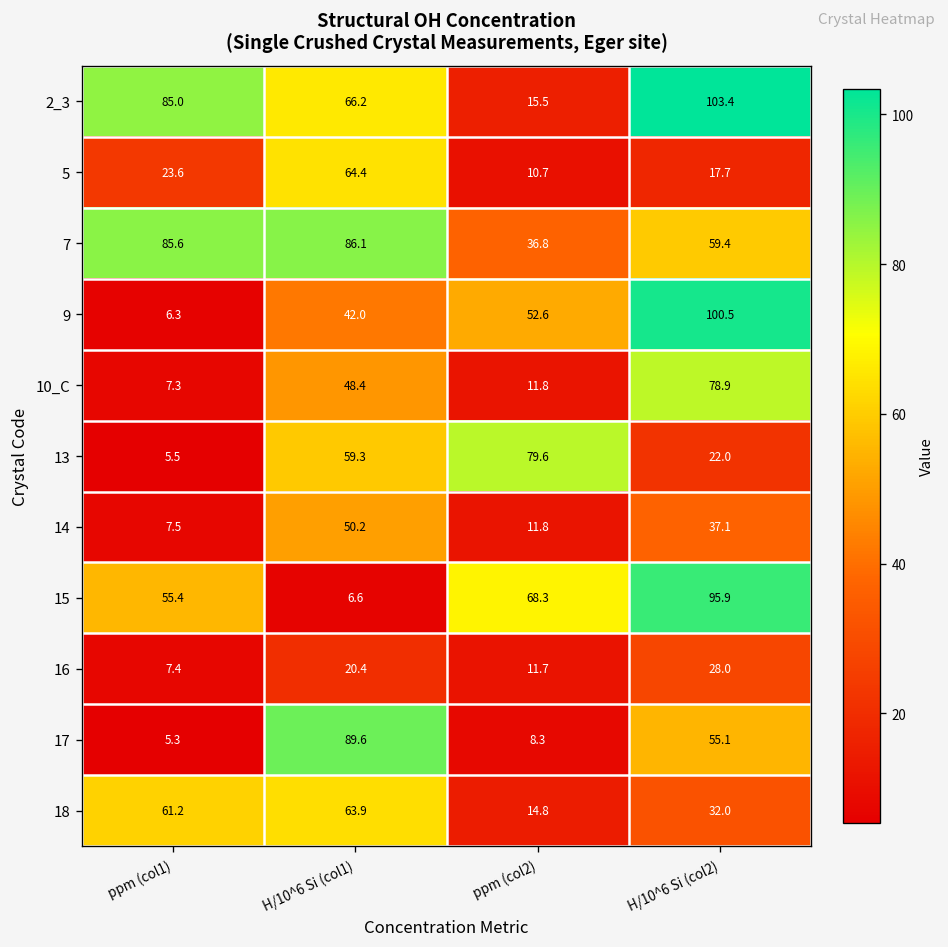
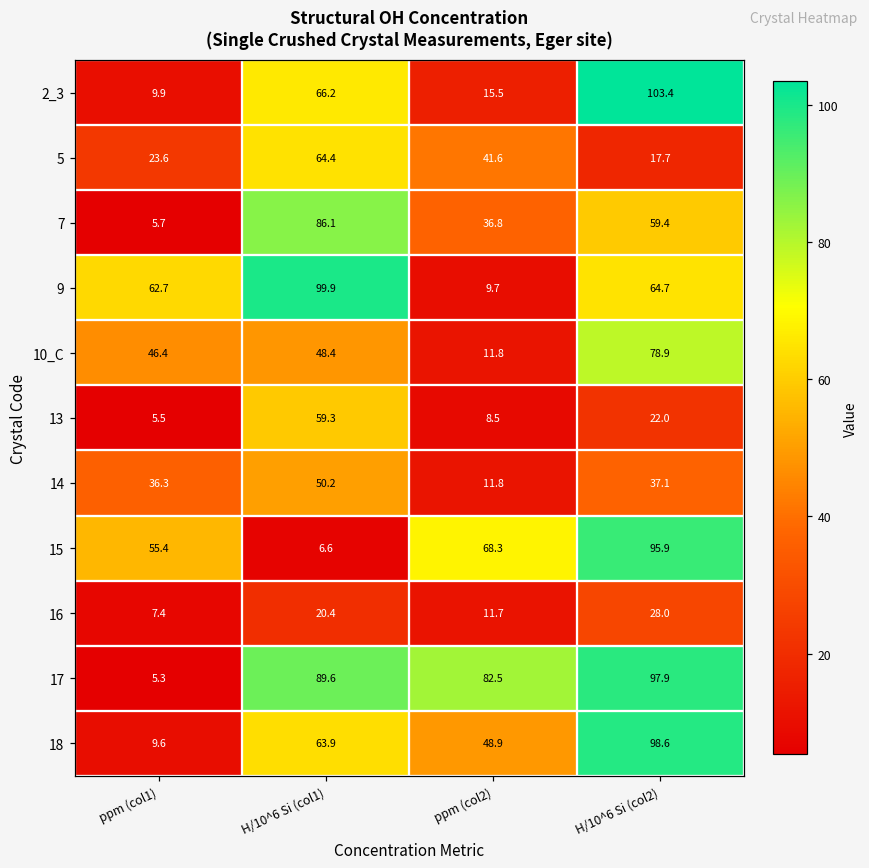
  {
    "2_3": {
-     "ppm (col1)": 85.0,
+     "ppm (col1)": 9.9,
      "H/10^6 Si (col1)": 66.2,
      "ppm (col2)": 15.5,
      "H/10^6 Si (col2)": 103.4
    },
    "5": {
      "ppm (col1)": 23.6,
      "H/10^6 Si (col1)": 64.4,
-     "ppm (col2)": 10.7,
+     "ppm (col2)": 41.6,
      "H/10^6 Si (col2)": 17.7
    },
    "7": {
-     "ppm (col1)": 85.6,
+     "ppm (col1)": 5.7,
      "H/10^6 Si (col1)": 86.1,
      "ppm (col2)": 36.8,
      "H/10^6 Si (col2)": 59.4
    },
    "9": {
-     "ppm (col1)": 6.3,
-     "H/10^6 Si (col1)": 42.0,
-     "ppm (col2)": 52.6,
-     "H/10^6 Si (col2)": 100.5
+     "ppm (col1)": 62.7,
+     "H/10^6 Si (col1)": 99.9,
+     "ppm (col2)": 9.7,
+     "H/10^6 Si (col2)": 64.7
    },
    "10_C": {
-     "ppm (col1)": 7.3,
+     "ppm (col1)": 46.4,
      "H/10^6 Si (col1)": 48.4,
      "ppm (col2)": 11.8,
      "H/10^6 Si (col2)": 78.9
    },
    "13": {
      "ppm (col1)": 5.5,
      "H/10^6 Si (col1)": 59.3,
-     "ppm (col2)": 79.6,
+     "ppm (col2)": 8.5,
      "H/10^6 Si (col2)": 22.0
    },
    "14": {
-     "ppm (col1)": 7.5,
+     "ppm (col1)": 36.3,
      "H/10^6 Si (col1)": 50.2,
      "ppm (col2)": 11.8,
      "H/10^6 Si (col2)": 37.1
    },
    "15": {
      "ppm (col1)": 55.4,
      "H/10^6 Si (col1)": 6.6,
      "ppm (col2)": 68.3,
      "H/10^6 Si (col2)": 95.9
    },
    "16": {
      "ppm (col1)": 7.4,
      "H/10^6 Si (col1)": 20.4,
      "ppm (col2)": 11.7,
      "H/10^6 Si (col2)": 28.0
    },
    "17": {
      "ppm (col1)": 5.3,
      "H/10^6 Si (col1)": 89.6,
-     "ppm (col2)": 8.3,
-     "H/10^6 Si (col2)": 55.1
+     "ppm (col2)": 82.5,
+     "H/10^6 Si (col2)": 97.9
    },
    "18": {
-     "ppm (col1)": 61.2,
+     "ppm (col1)": 9.6,
      "H/10^6 Si (col1)": 63.9,
-     "ppm (col2)": 14.8,
-     "H/10^6 Si (col2)": 32.0
+     "ppm (col2)": 48.9,
+     "H/10^6 Si (col2)": 98.6
    }
  }
